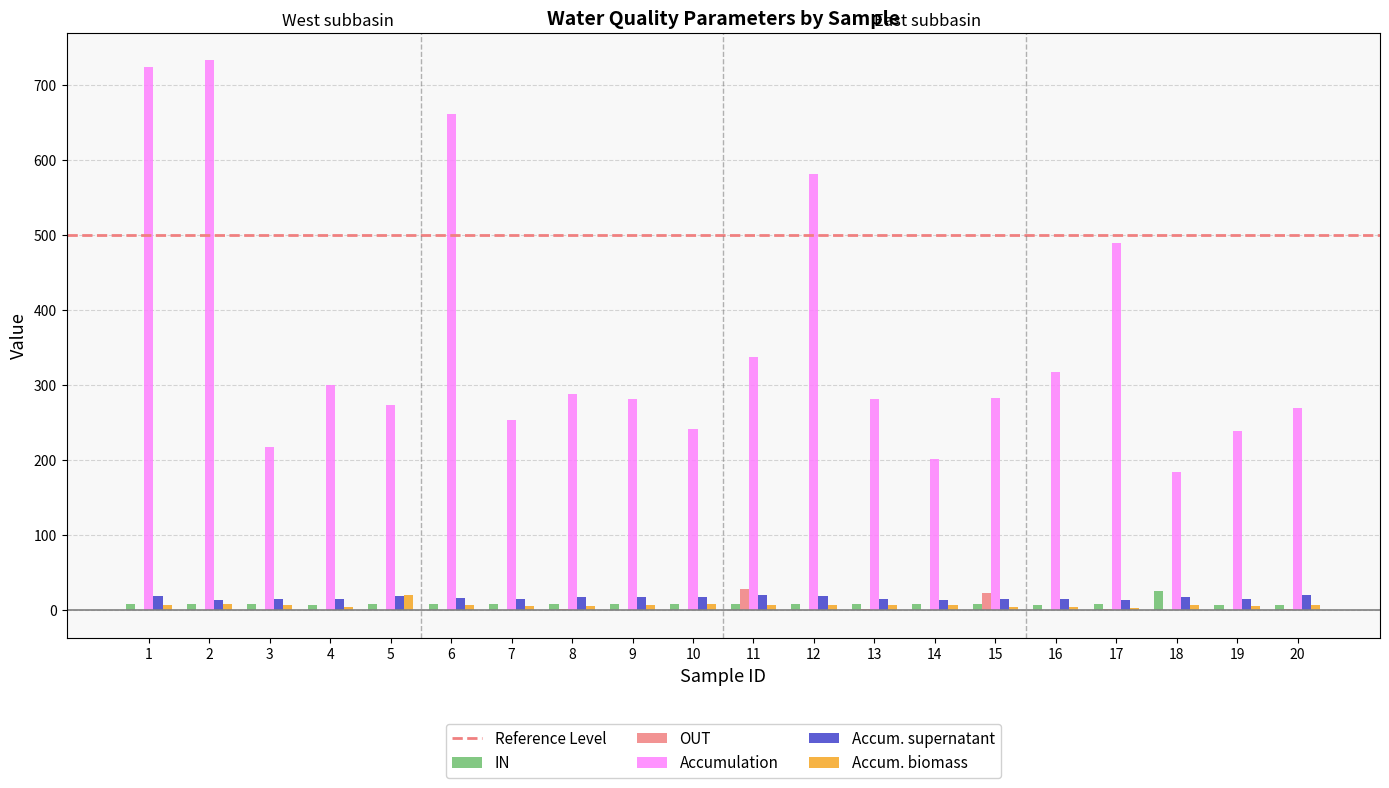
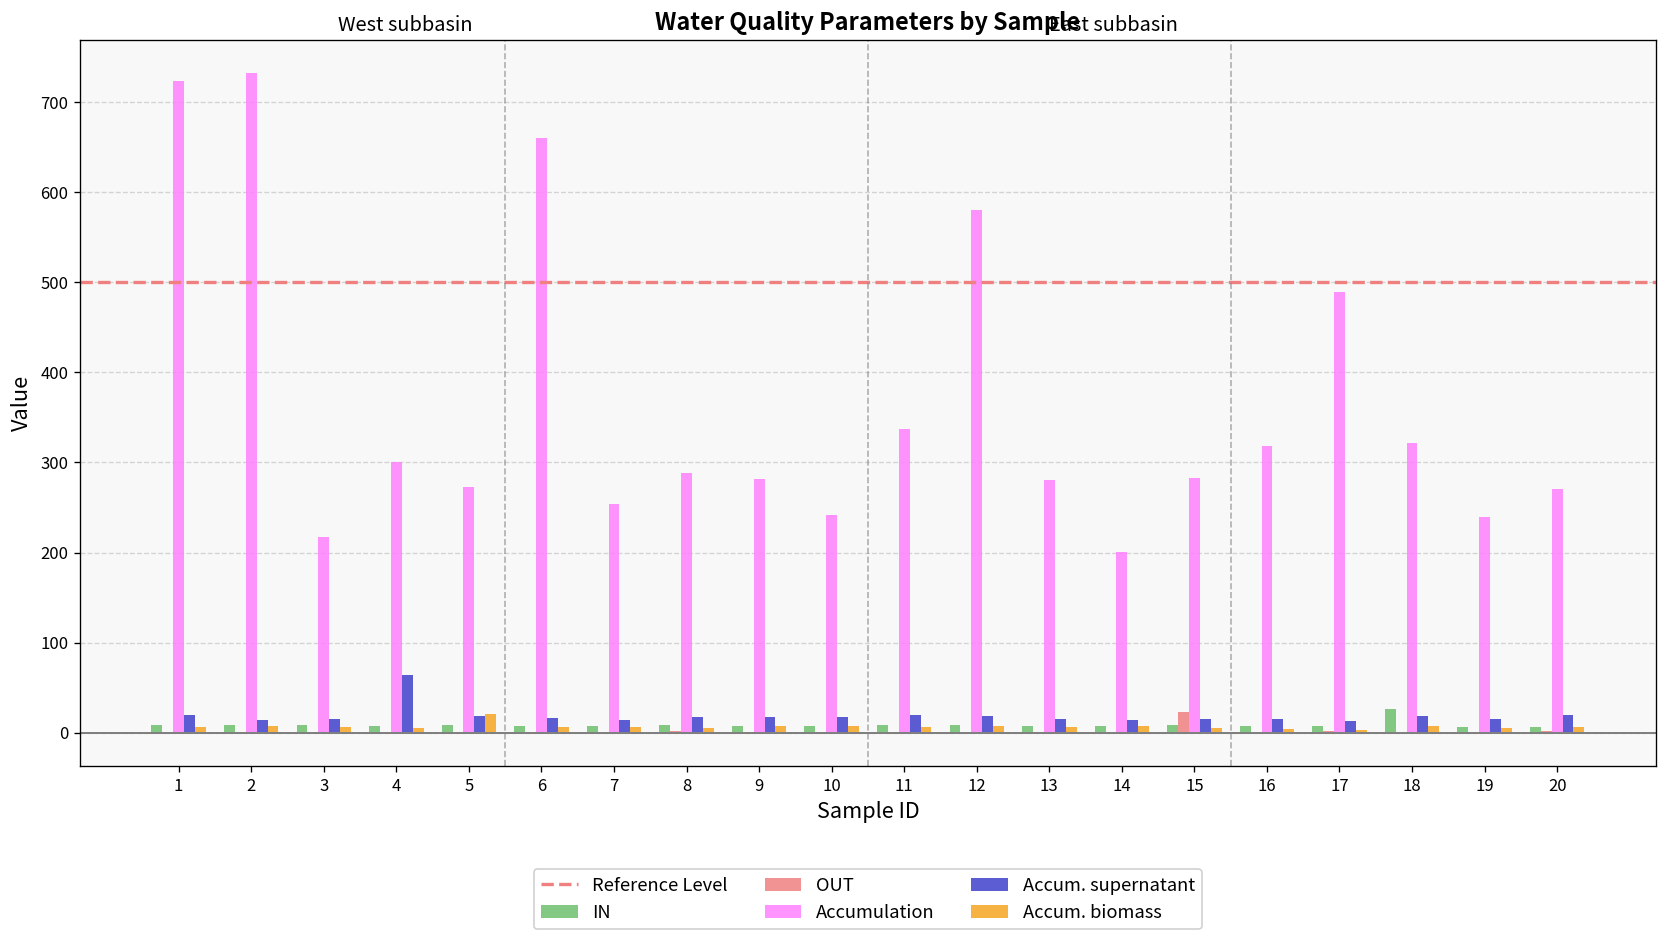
  {
    "IN": {
      "1": 10,
      "2": 10,
      "3": 10,
      "4": 10,
      "5": 10,
      "6": 10,
      "7": 10,
      "8": 10,
      "9": 10,
      "10": 10,
      "11": 10,
      "12": 10,
      "13": 10,
      "14": 10,
      "15": 10,
      "16": 10,
      "17": 10,
      "18": 30,
      "19": 10,
      "20": 10
    },
    "OUT": {
      "7": 0,
-     "11": 30,
+     "11": 0,
      "15": 20,
      "18": 0
    },
    "Accumulation": {
      "1": 720,
      "2": 730,
      "3": 220,
      "4": 300,
      "5": 270,
      "6": 660,
      "7": 250,
      "8": 290,
      "9": 280,
      "10": 240,
      "11": 340,
      "12": 580,
      "13": 280,
      "14": 200,
      "15": 280,
      "16": 320,
      "17": 490,
-     "18": 180,
+     "18": 320,
      "19": 240,
      "20": 270
    },
    "Accum. supernatant": {
      "1": 20,
      "2": 10,
      "3": 10,
-     "4": 20,
+     "4": 60,
      "5": 20,
      "6": 20,
      "7": 10,
      "8": 20,
      "9": 20,
      "10": 20,
      "11": 20,
      "12": 20,
      "13": 10,
      "14": 10,
      "15": 20,
      "16": 20,
      "17": 10,
      "18": 20,
      "19": 10,
      "20": 20
    },
    "Accum. biomass": {
      "1": 10,
      "2": 10,
      "3": 10,
      "4": 0,
      "5": 20,
      "6": 10,
      "7": 10,
      "8": 10,
      "9": 10,
      "10": 10,
      "11": 10,
      "12": 10,
      "13": 10,
      "14": 10,
      "15": 0,
      "16": 0,
      "18": 10,
      "19": 10,
      "20": 10
    }
  }
